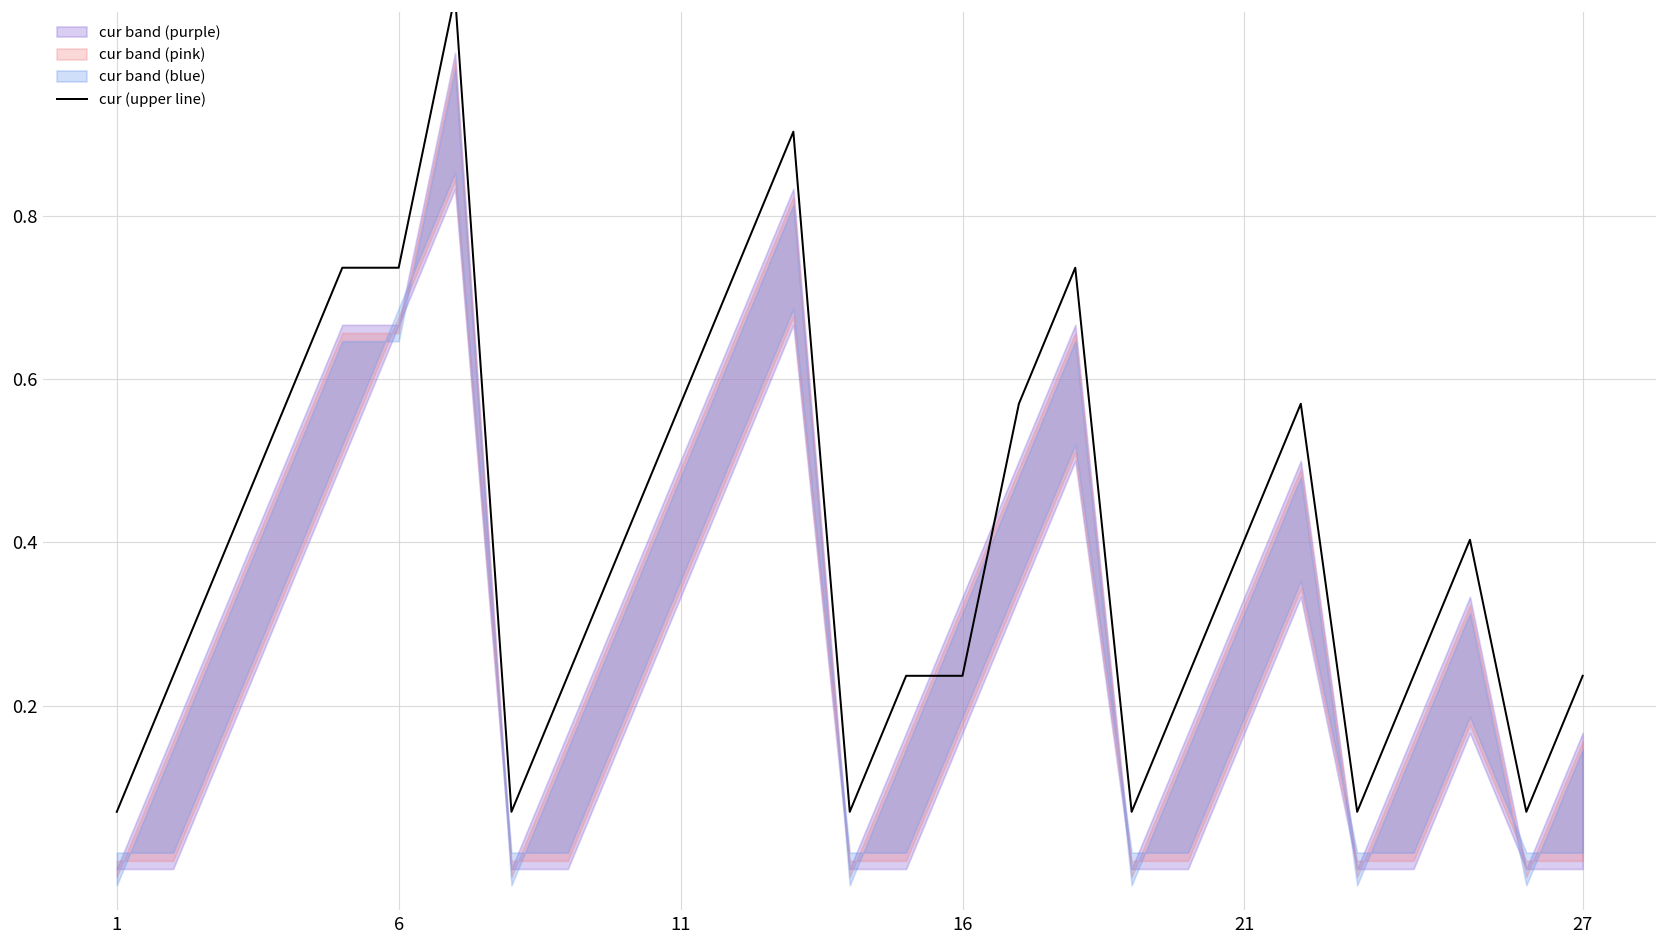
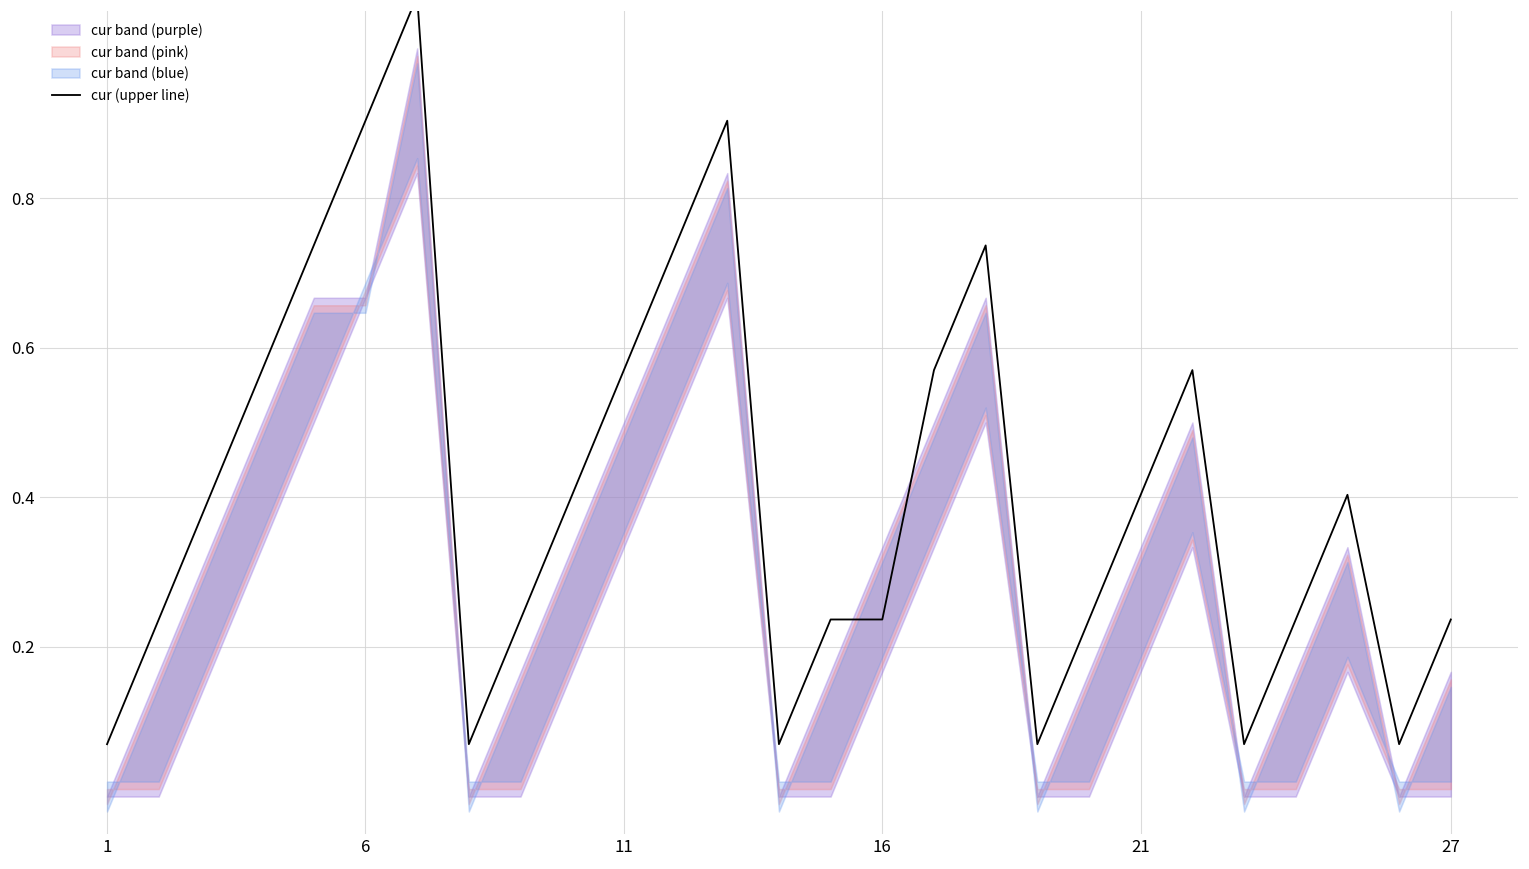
  {
    "cur (upper line)": {
      "1": 0.07,
-     "6": 0.74,
+     "6": 0.90,
      "11": 0.57,
      "16": 0.24,
      "21": 0.40,
      "27": 0.24
    }
  }
